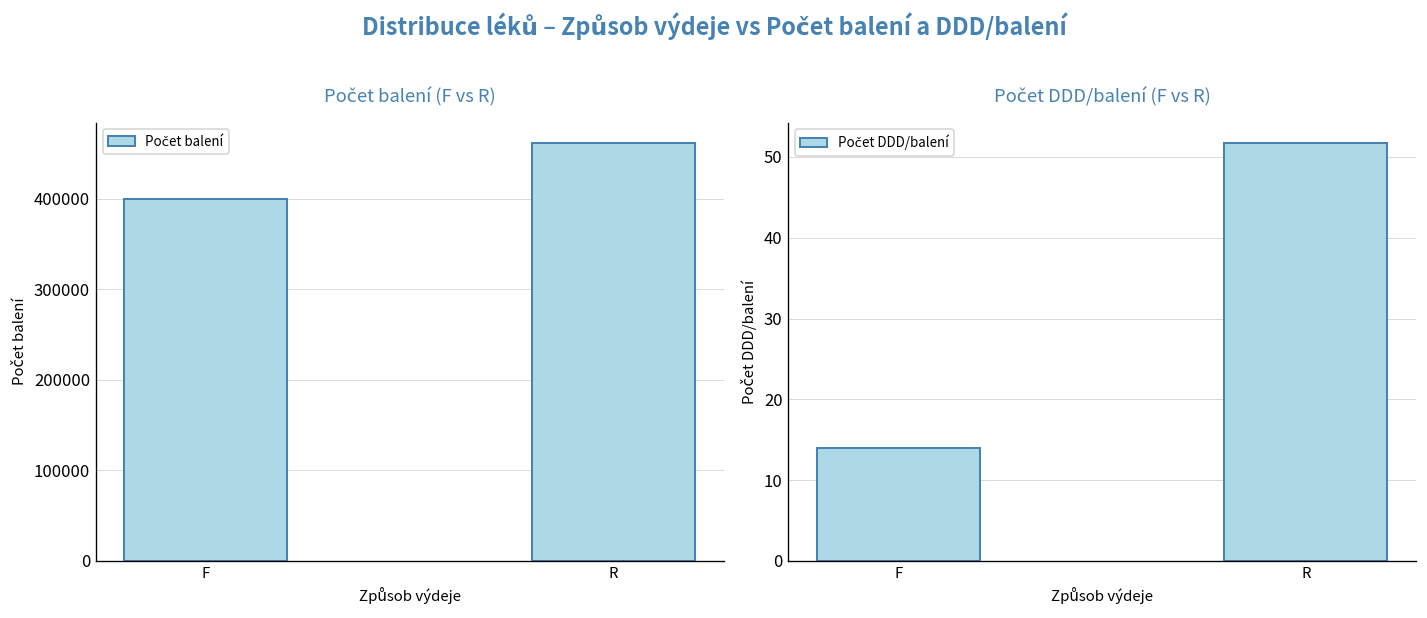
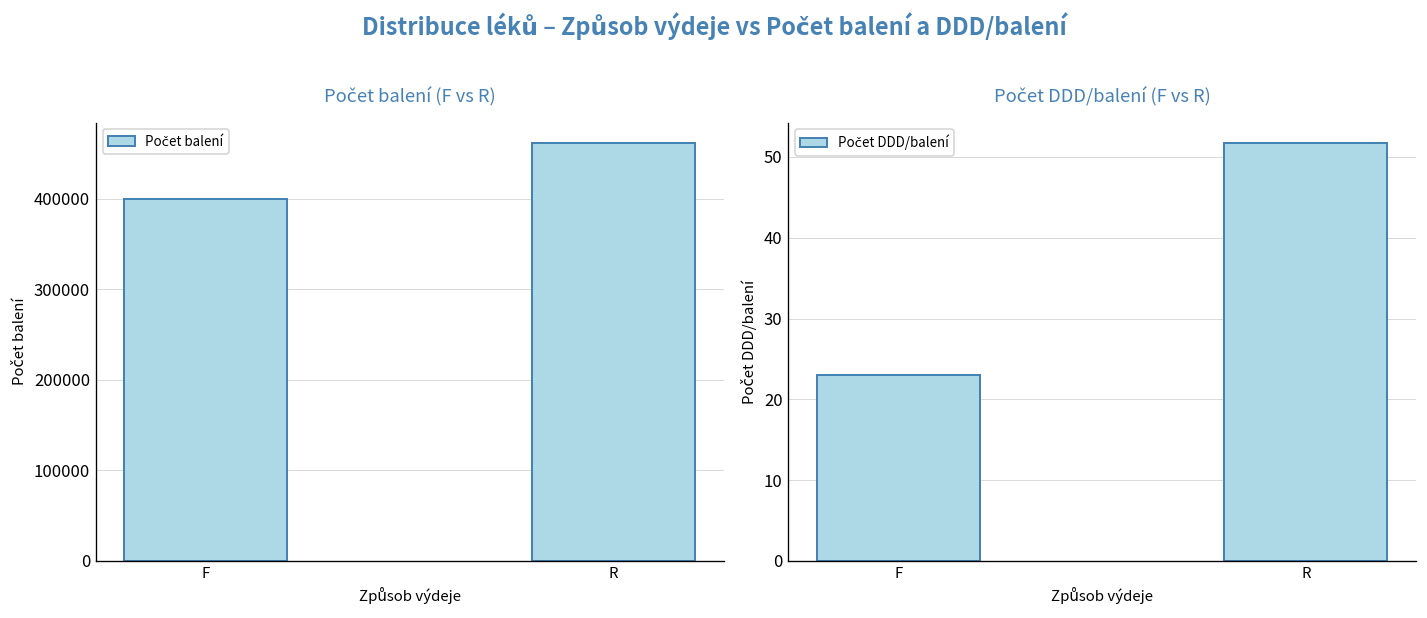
  {
    "Počet balení (F vs R)": {
      "F": 400000,
      "R": 460000
    },
    "Počet DDD/balení (F vs R)": {
-     "F": 14,
+     "F": 23,
      "R": 52
    }
  }
